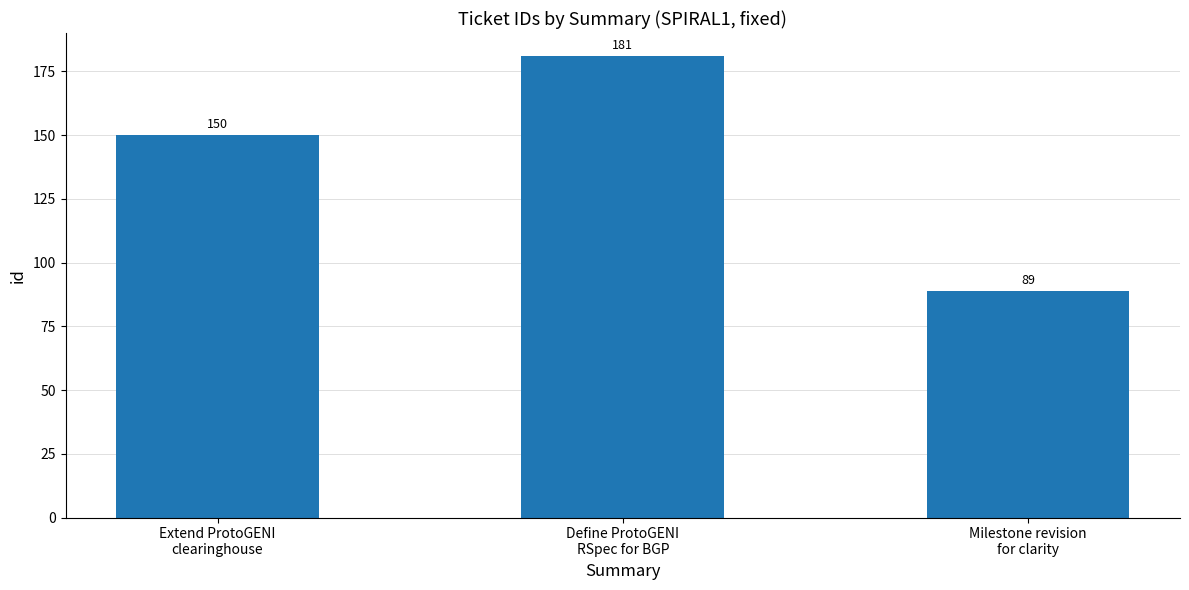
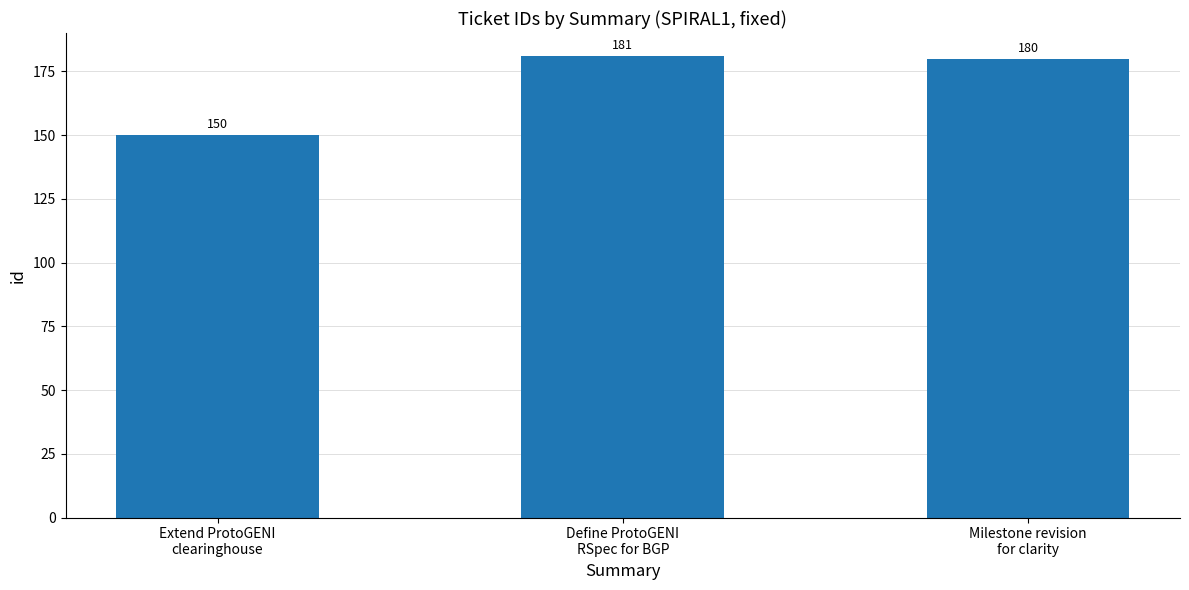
  {
    "Extend ProtoGENI clearinghouse": 150,
    "Define ProtoGENI RSpec for BGP": 181,
-   "Milestone revision for clarity": 89
+   "Milestone revision for clarity": 180
  }
